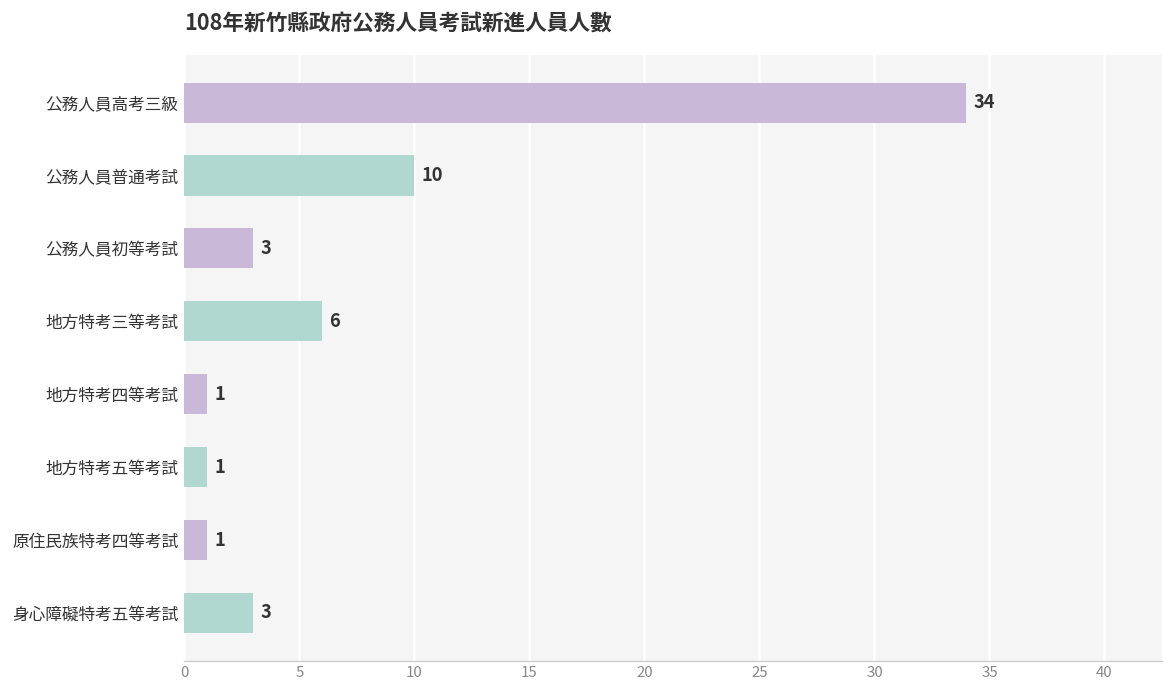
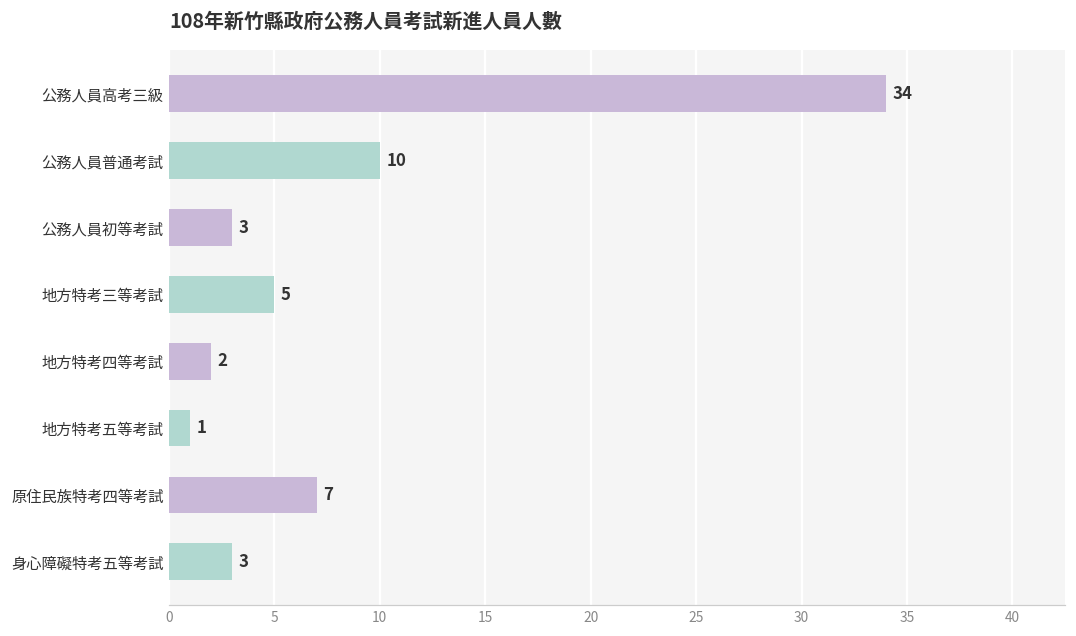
  {
    "公務人員高考三級": 34,
    "公務人員普通考試": 10,
    "公務人員初等考試": 3,
-   "地方特考三等考試": 6,
-   "地方特考四等考試": 1,
+   "地方特考三等考試": 5,
+   "地方特考四等考試": 2,
    "地方特考五等考試": 1,
-   "原住民族特考四等考試": 1,
+   "原住民族特考四等考試": 7,
    "身心障礙特考五等考試": 3
  }
